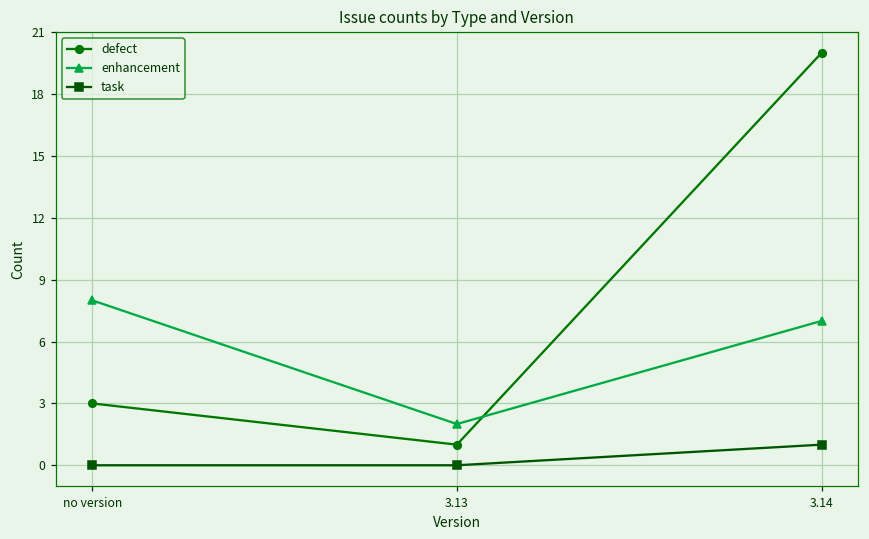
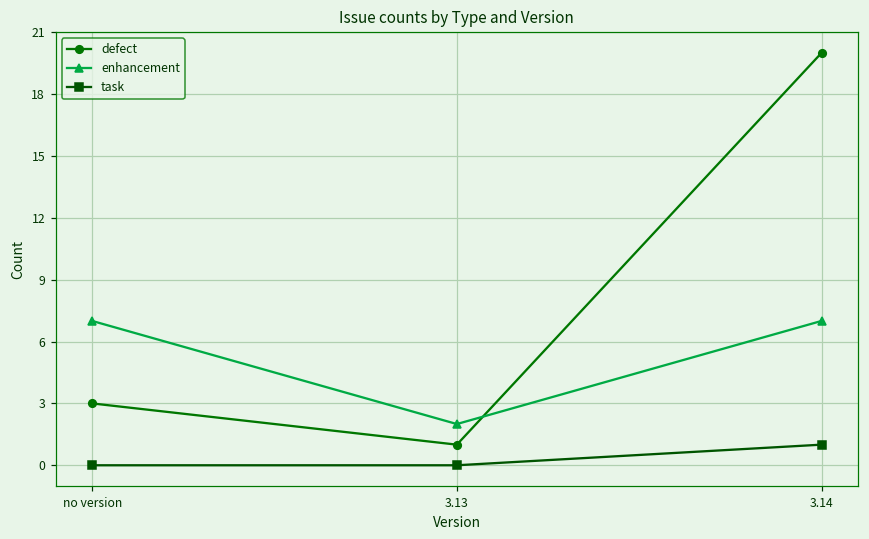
  {
    "enhancement": {
-     "no version": 8,
+     "no version": 7,
      "3.13": 2,
      "3.14": 7
    }
  }
